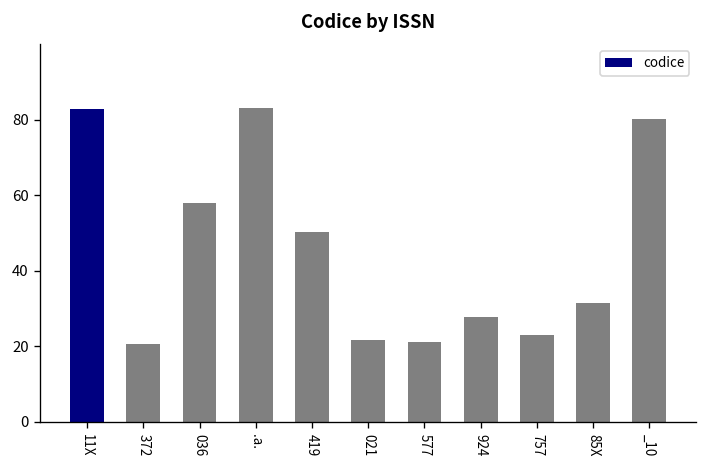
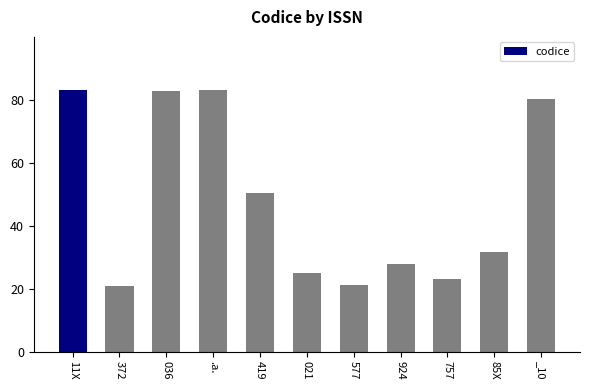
  {
    "11X": 83,
    "372": 21,
-   "036": 58,
+   "036": 83,
    ".a.": 83,
    "419": 50,
-   "021": 22,
+   "021": 25,
    "577": 21,
    "924": 28,
    "757": 23,
    "85X": 31,
    "_10": 80
  }
